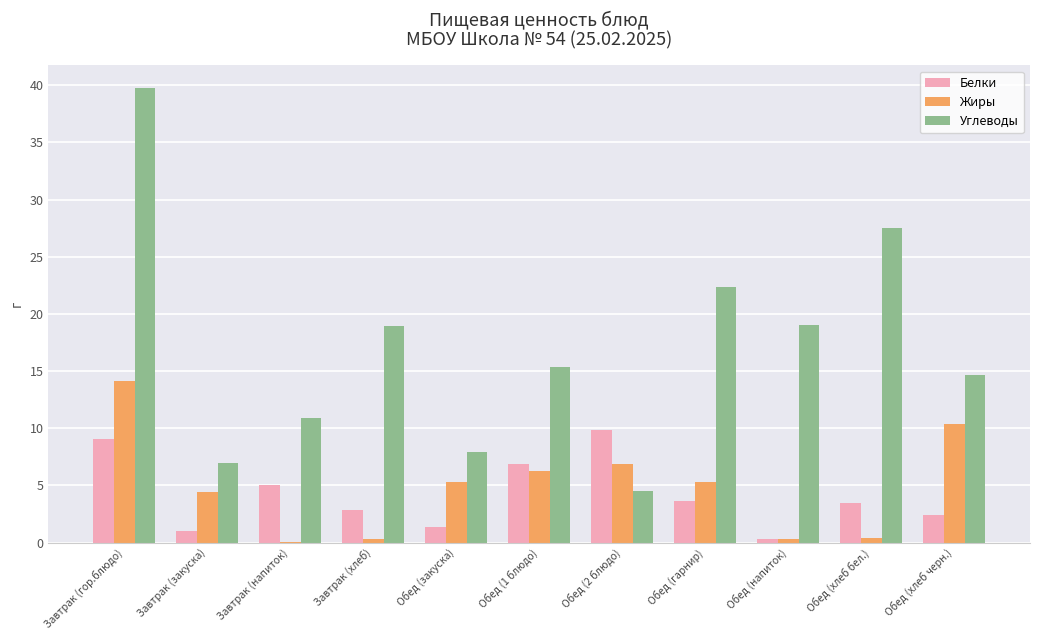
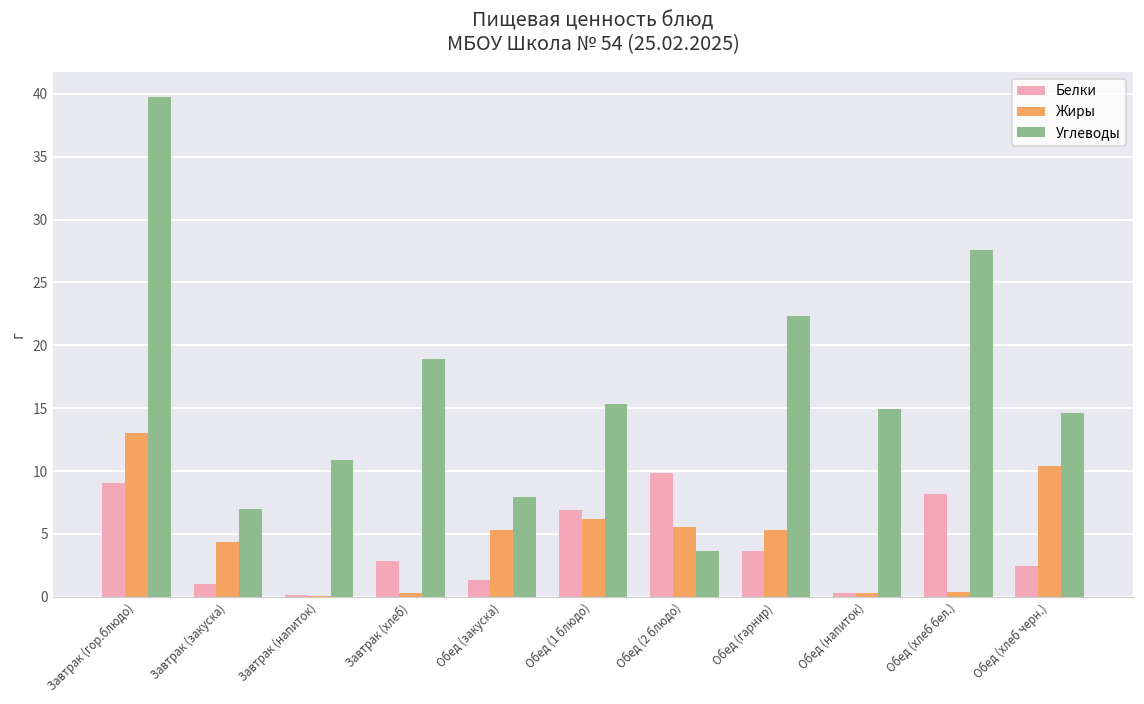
  {
    "Белки": {
      "Завтрак (гор.блюдо)": 9.1,
      "Завтрак (закуска)": 1.0,
-     "Завтрак (напиток)": 5.1,
+     "Завтрак (напиток)": 0.1,
      "Завтрак (хлеб)": 2.9,
      "Обед (закуска)": 1.3,
      "Обед (1 блюдо)": 6.9,
      "Обед (2 блюдо)": 9.9,
      "Обед (гарнир)": 3.6,
      "Обед (напиток)": 0.3,
-     "Обед (хлеб бел.)": 3.5,
+     "Обед (хлеб бел.)": 8.2,
      "Обед (хлеб черн.)": 2.5
    },
    "Жиры": {
-     "Завтрак (гор.блюдо)": 14.2,
+     "Завтрак (гор.блюдо)": 13.1,
      "Завтрак (закуска)": 4.4,
      "Завтрак (хлеб)": 0.3,
      "Обед (закуска)": 5.3,
      "Обед (1 блюдо)": 6.2,
-     "Обед (2 блюдо)": 6.9,
+     "Обед (2 блюдо)": 5.5,
      "Обед (гарнир)": 5.3,
      "Обед (напиток)": 0.3,
      "Обед (хлеб бел.)": 0.4,
      "Обед (хлеб черн.)": 10.4
    },
    "Углеводы": {
      "Завтрак (гор.блюдо)": 39.8,
      "Завтрак (закуска)": 7.0,
      "Завтрак (напиток)": 10.9,
      "Завтрак (хлеб)": 18.9,
      "Обед (закуска)": 7.9,
      "Обед (1 блюдо)": 15.4,
-     "Обед (2 блюдо)": 4.5,
+     "Обед (2 блюдо)": 3.6,
      "Обед (гарнир)": 22.3,
-     "Обед (напиток)": 19.1,
+     "Обед (напиток)": 15.0,
      "Обед (хлеб бел.)": 27.6,
      "Обед (хлеб черн.)": 14.7
    }
  }
